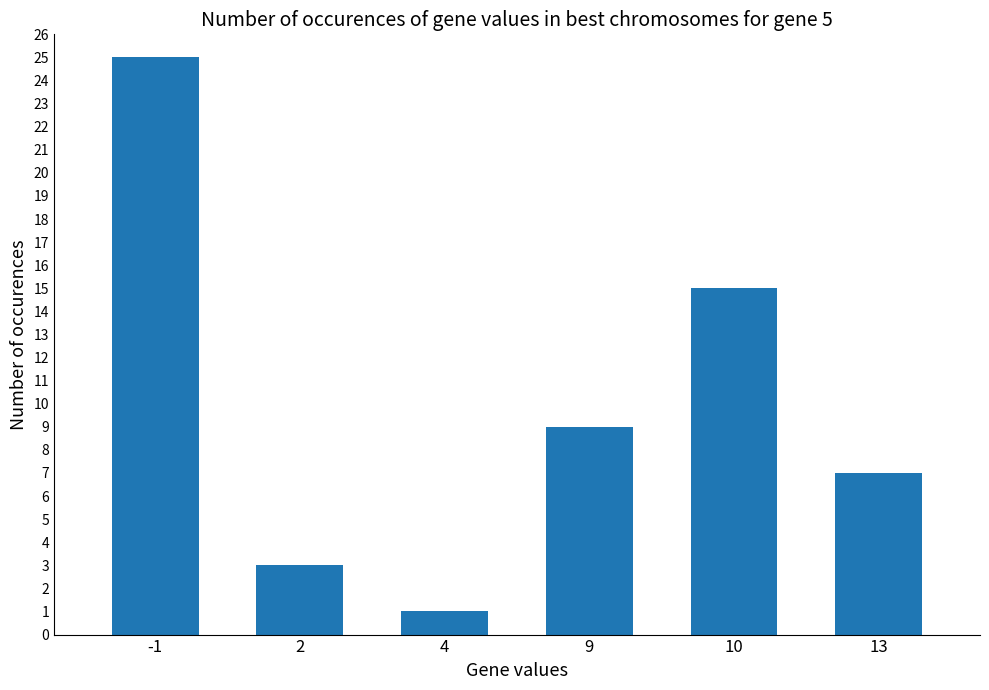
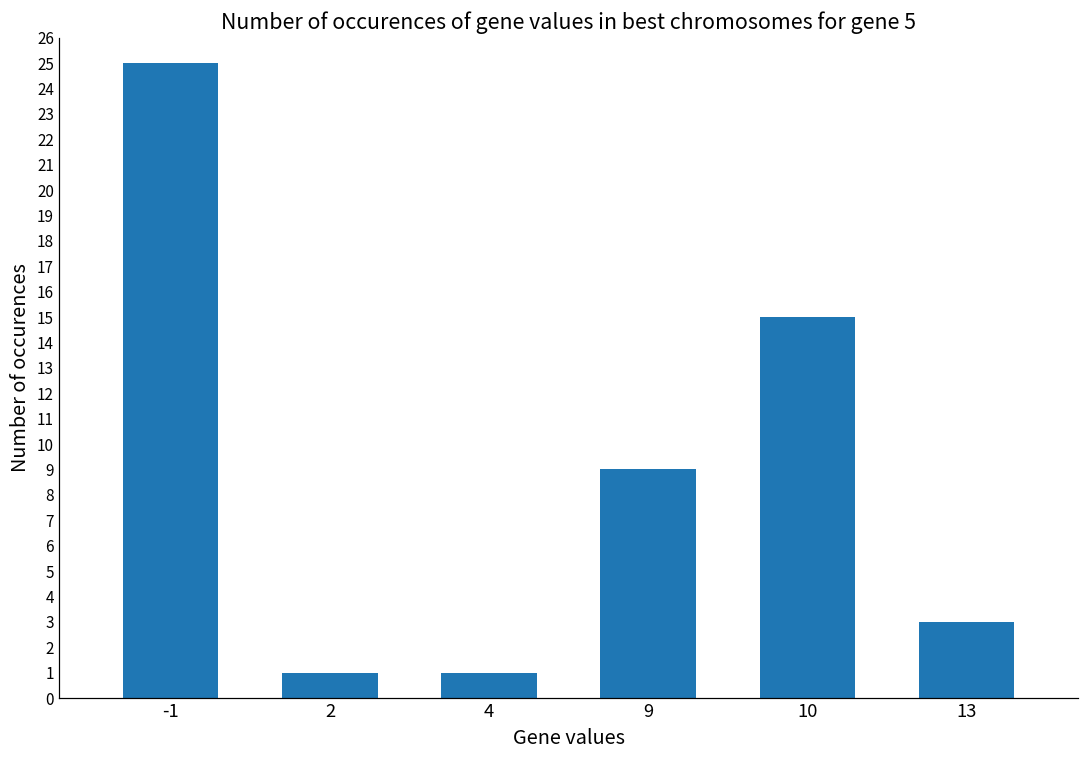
  {
    "-1": 25,
-   "2": 3,
+   "2": 1,
    "4": 1,
    "9": 9,
    "10": 15,
-   "13": 7
+   "13": 3
  }
